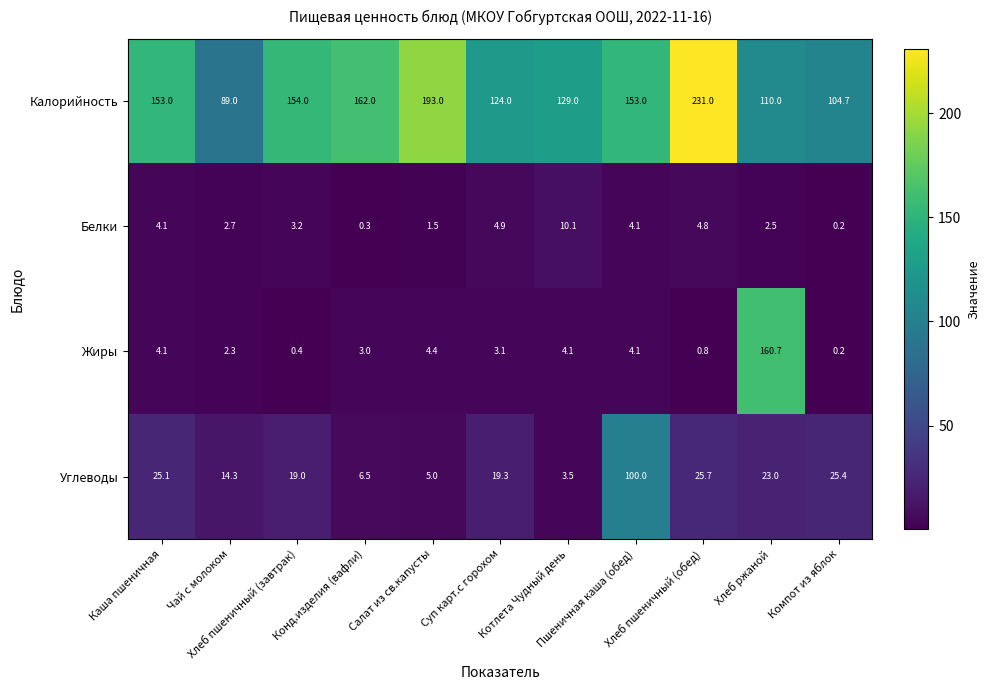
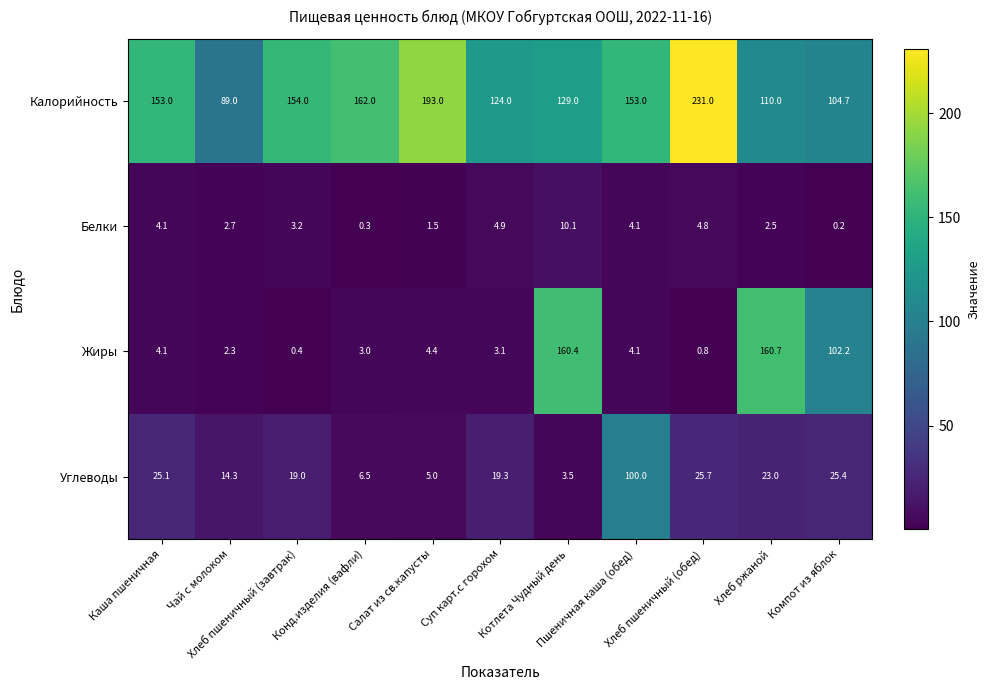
  {
    "Калорийность": {
      "Каша пшеничная": 153.0,
      "Чай с молоком": 89.0,
      "Хлеб пшеничный (завтрак)": 154.0,
      "Конд.изделия (вафли)": 162.0,
      "Салат из св.капусты": 193.0,
      "Суп карт.с горохом": 124.0,
      "Котлета Чудный день": 129.0,
      "Пшеничная каша (обед)": 153.0,
      "Хлеб пшеничный (обед)": 231.0,
      "Хлеб ржаной": 110.0,
      "Компот из яблок": 104.7
    },
    "Белки": {
      "Каша пшеничная": 4.1,
      "Чай с молоком": 2.7,
      "Хлеб пшеничный (завтрак)": 3.2,
      "Конд.изделия (вафли)": 0.3,
      "Салат из св.капусты": 1.5,
      "Суп карт.с горохом": 4.9,
      "Котлета Чудный день": 10.1,
      "Пшеничная каша (обед)": 4.1,
      "Хлеб пшеничный (обед)": 4.8,
      "Хлеб ржаной": 2.5,
      "Компот из яблок": 0.2
    },
    "Жиры": {
      "Каша пшеничная": 4.1,
      "Чай с молоком": 2.3,
      "Хлеб пшеничный (завтрак)": 0.4,
      "Конд.изделия (вафли)": 3.0,
      "Салат из св.капусты": 4.4,
      "Суп карт.с горохом": 3.1,
-     "Котлета Чудный день": 4.1,
+     "Котлета Чудный день": 160.4,
      "Пшеничная каша (обед)": 4.1,
      "Хлеб пшеничный (обед)": 0.8,
      "Хлеб ржаной": 160.7,
-     "Компот из яблок": 0.2
+     "Компот из яблок": 102.2
    },
    "Углеводы": {
      "Каша пшеничная": 25.1,
      "Чай с молоком": 14.3,
      "Хлеб пшеничный (завтрак)": 19.0,
      "Конд.изделия (вафли)": 6.5,
      "Салат из св.капусты": 5.0,
      "Суп карт.с горохом": 19.3,
      "Котлета Чудный день": 3.5,
      "Пшеничная каша (обед)": 100.0,
      "Хлеб пшеничный (обед)": 25.7,
      "Хлеб ржаной": 23.0,
      "Компот из яблок": 25.4
    }
  }
